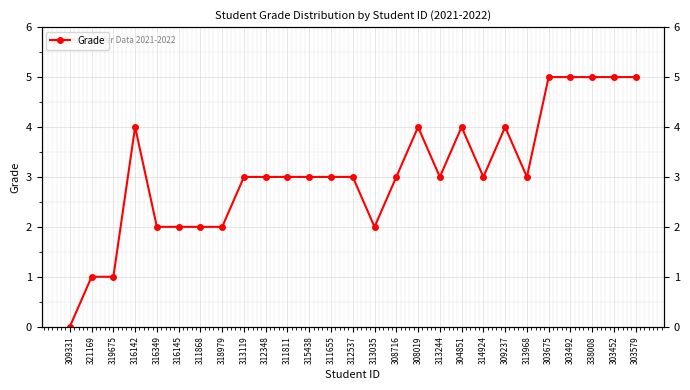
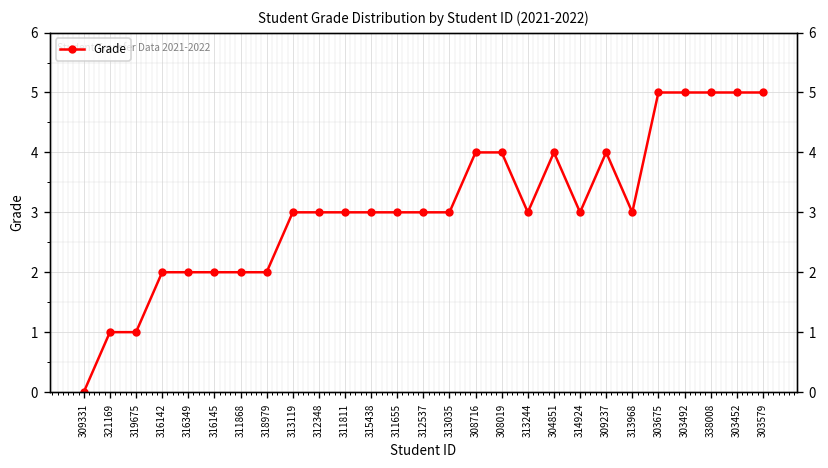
  {
    "309331": 0,
    "321169": 1,
    "319675": 1,
-   "316142": 4,
+   "316142": 2,
    "316349": 2,
    "316145": 2,
    "311868": 2,
    "318979": 2,
    "313119": 3,
    "312348": 3,
    "311811": 3,
    "315438": 3,
    "311655": 3,
    "312537": 3,
-   "313035": 2,
-   "308716": 3,
+   "313035": 3,
+   "308716": 4,
    "308019": 4,
    "313244": 3,
    "304851": 4,
    "314924": 3,
    "309237": 4,
    "313968": 3,
    "303675": 5,
    "303492": 5,
    "338008": 5,
    "303452": 5,
    "303579": 5
  }
